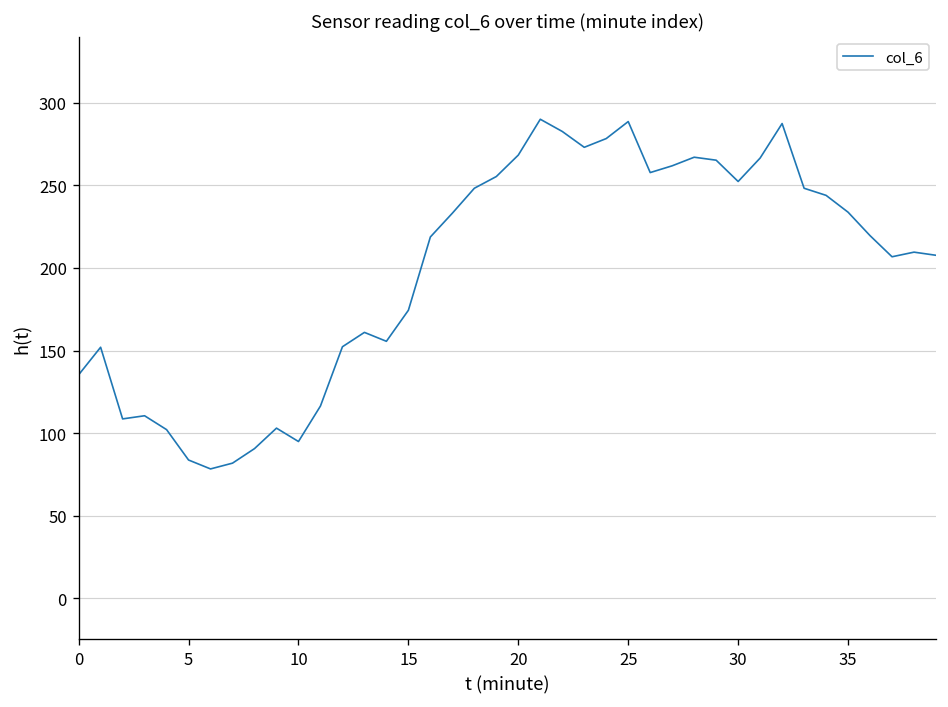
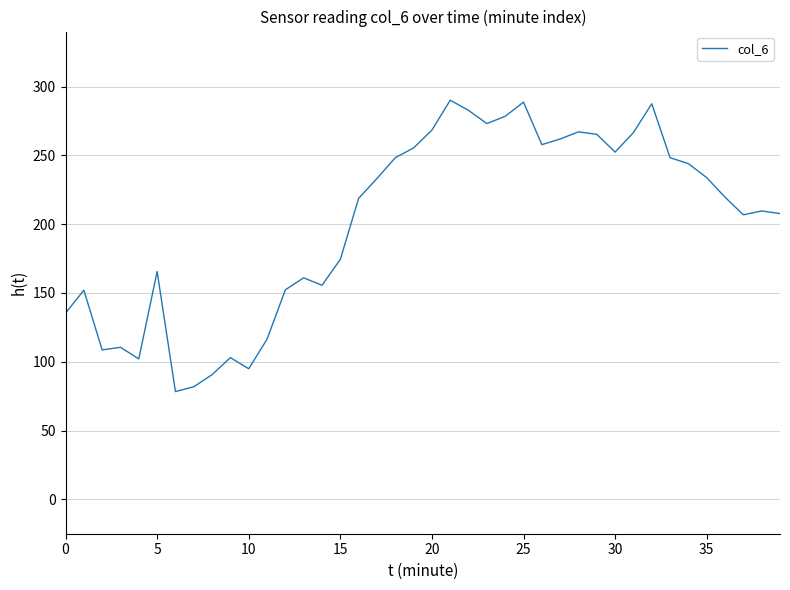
  {
    "0": 135,
-   "5": 84,
+   "5": 166,
    "10": 95,
    "15": 174,
    "20": 268,
    "25": 289,
    "30": 252,
    "35": 234
  }
